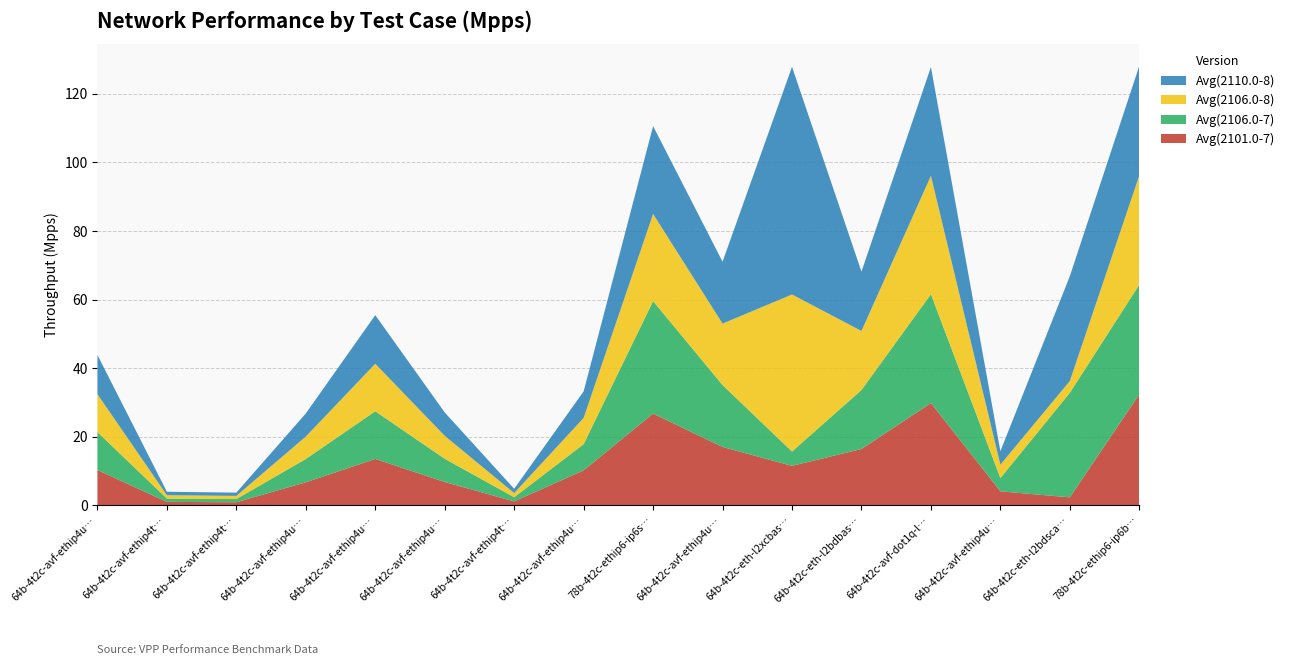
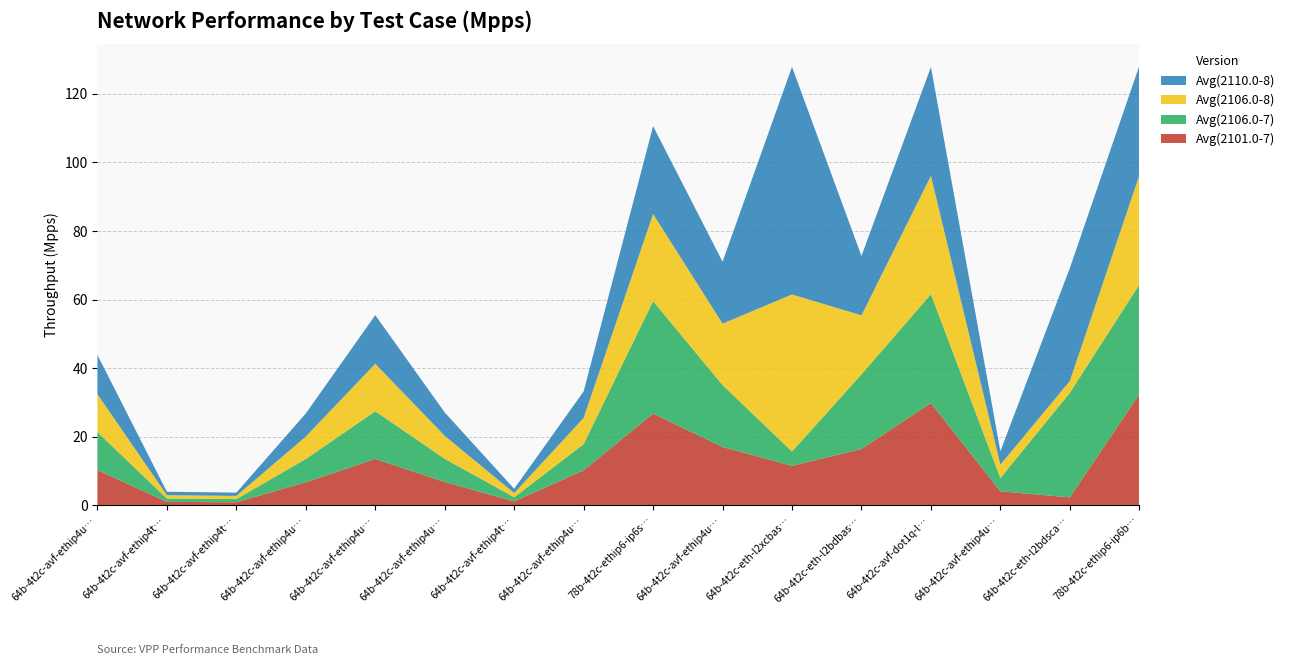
  {
    "Avg(2101.0-7)": {
      "78b-4t2c-ethip6-ip6s…": 27,
      "64b-4t2c-eth-l2xcbas…": 12,
      "64b-4t2c-eth-l2bdbas…": 16,
      "64b-4t2c-avf-dot1q-l…": 30,
      "64b-4t2c-eth-l2bdsca…": 2,
      "78b-4t2c-ethip6-ip6b…": 32
    },
    "Avg(2106.0-7)": {
      "78b-4t2c-ethip6-ip6s…": 33,
      "64b-4t2c-eth-l2xcbas…": 4,
-     "64b-4t2c-eth-l2bdbas…": 17,
+     "64b-4t2c-eth-l2bdbas…": 22,
      "64b-4t2c-avf-dot1q-l…": 32,
      "64b-4t2c-eth-l2bdsca…": 30,
      "78b-4t2c-ethip6-ip6b…": 32
    },
    "Avg(2106.0-8)": {
      "78b-4t2c-ethip6-ip6s…": 25,
      "64b-4t2c-eth-l2xcbas…": 46,
      "64b-4t2c-eth-l2bdbas…": 17,
      "64b-4t2c-avf-dot1q-l…": 35,
      "64b-4t2c-eth-l2bdsca…": 3,
      "78b-4t2c-ethip6-ip6b…": 32
    },
    "Avg(2110.0-8)": {
      "78b-4t2c-ethip6-ip6s…": 26,
      "64b-4t2c-eth-l2xcbas…": 66,
      "64b-4t2c-eth-l2bdbas…": 17,
      "64b-4t2c-avf-dot1q-l…": 32,
-     "64b-4t2c-eth-l2bdsca…": 31,
+     "64b-4t2c-eth-l2bdsca…": 33,
      "78b-4t2c-ethip6-ip6b…": 32
    }
  }
